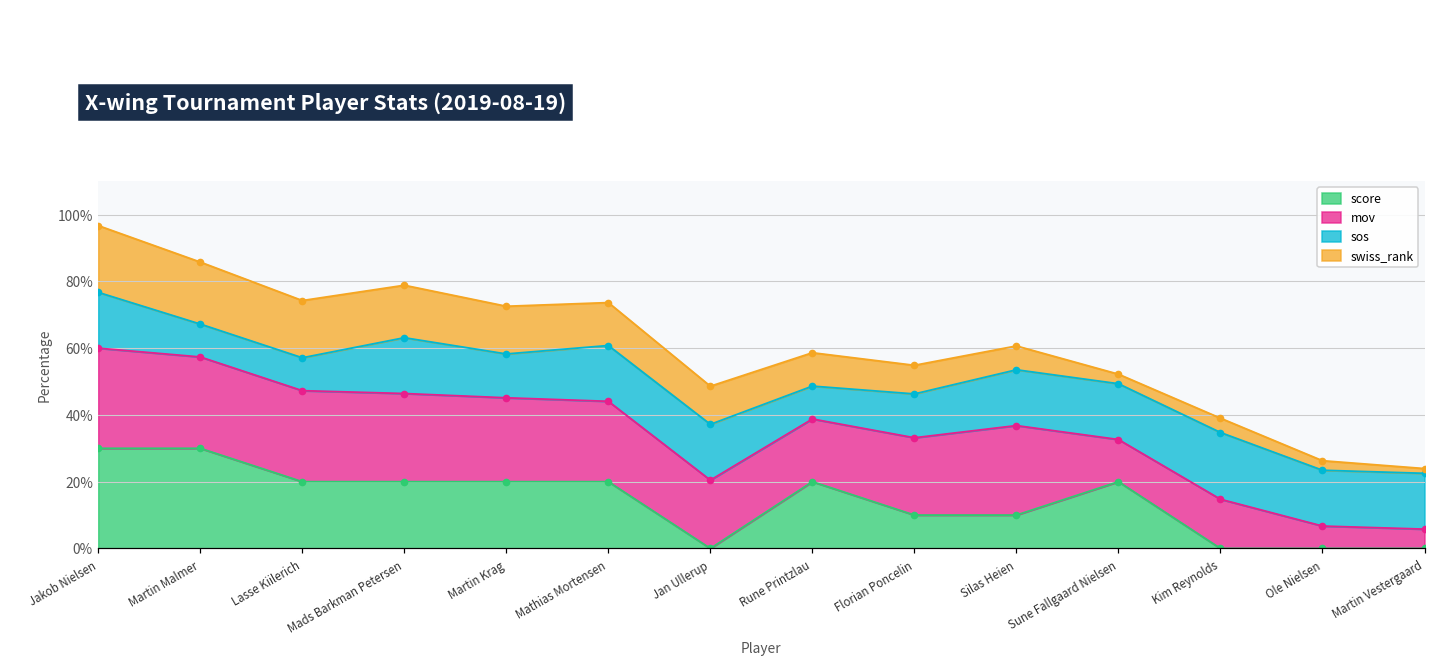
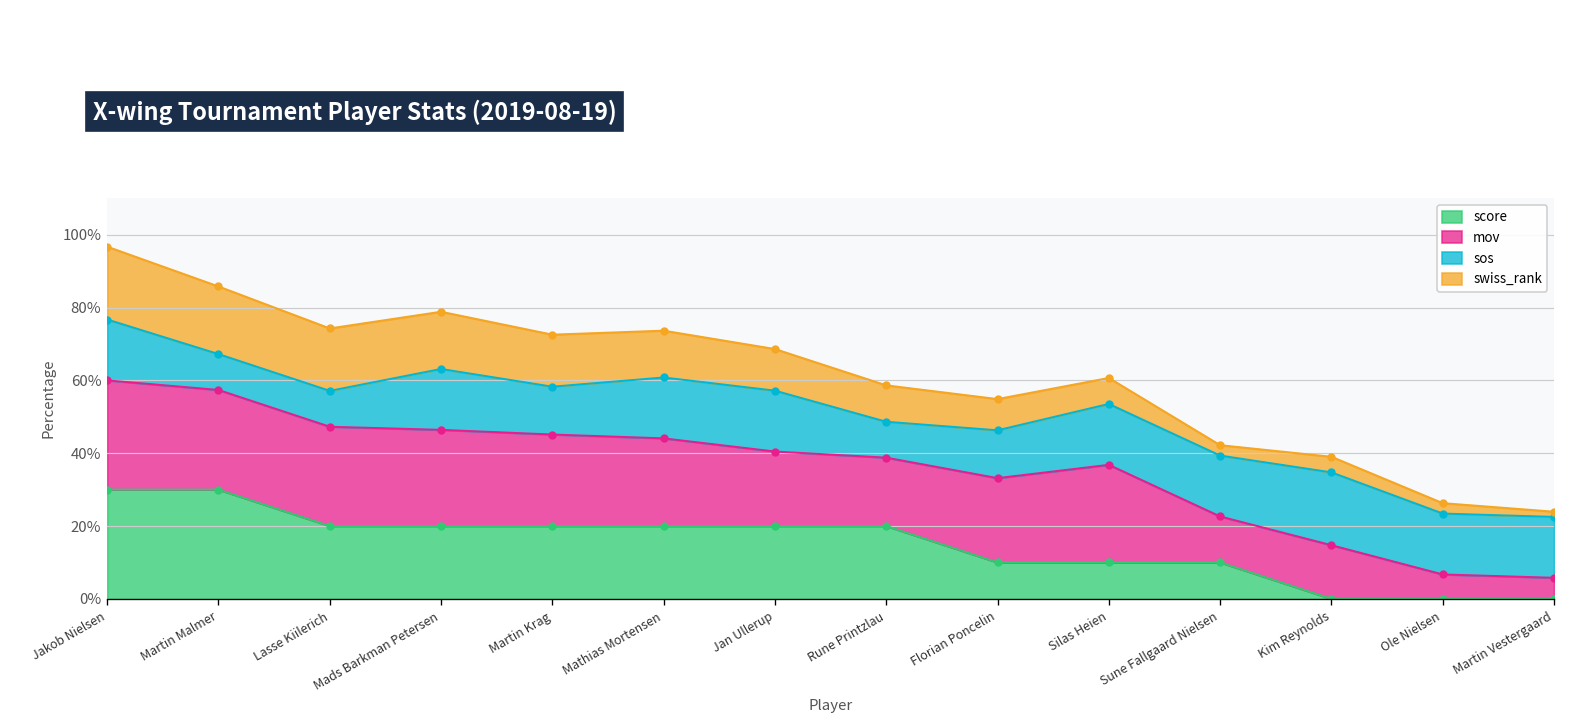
  {
    "score": {
      "Jakob Nielsen": "30%",
      "Martin Malmer": "30%",
      "Lasse Kiilerich": "20%",
      "Mads Barkman Petersen": "20%",
      "Martin Krag": "20%",
      "Mathias Mortensen": "20%",
-     "Jan Ullerup": "0%",
+     "Jan Ullerup": "20%",
      "Rune Printzlau": "20%",
      "Florian Poncelin": "10%",
      "Silas Heien": "10%",
-     "Sune Fallgaard Nielsen": "20%",
+     "Sune Fallgaard Nielsen": "10%",
      "Kim Reynolds": "0%",
      "Ole Nielsen": "0%",
      "Martin Vestergaard": "0%"
    },
    "mov": {
      "Jakob Nielsen": "30%",
      "Martin Malmer": "27%",
      "Lasse Kiilerich": "27%",
      "Mads Barkman Petersen": "26%",
      "Martin Krag": "25%",
      "Mathias Mortensen": "24%",
      "Jan Ullerup": "20%",
      "Rune Printzlau": "19%",
      "Florian Poncelin": "23%",
      "Silas Heien": "27%",
      "Sune Fallgaard Nielsen": "13%",
      "Kim Reynolds": "15%",
      "Ole Nielsen": "7%",
      "Martin Vestergaard": "6%"
    },
    "sos": {
      "Jakob Nielsen": "17%",
      "Martin Malmer": "10%",
      "Lasse Kiilerich": "10%",
      "Mads Barkman Petersen": "17%",
      "Martin Krag": "13%",
      "Mathias Mortensen": "17%",
      "Jan Ullerup": "17%",
      "Rune Printzlau": "10%",
      "Florian Poncelin": "13%",
      "Silas Heien": "17%",
      "Sune Fallgaard Nielsen": "17%",
      "Kim Reynolds": "20%",
      "Ole Nielsen": "17%",
      "Martin Vestergaard": "17%"
    },
    "swiss_rank": {
      "Jakob Nielsen": "20%",
      "Martin Malmer": "19%",
      "Lasse Kiilerich": "17%",
      "Mads Barkman Petersen": "16%",
      "Martin Krag": "14%",
      "Mathias Mortensen": "13%",
      "Jan Ullerup": "11%",
      "Rune Printzlau": "10%",
      "Florian Poncelin": "9%",
      "Silas Heien": "7%",
      "Sune Fallgaard Nielsen": "3%",
      "Kim Reynolds": "4%",
      "Ole Nielsen": "3%",
      "Martin Vestergaard": "1%"
    }
  }
